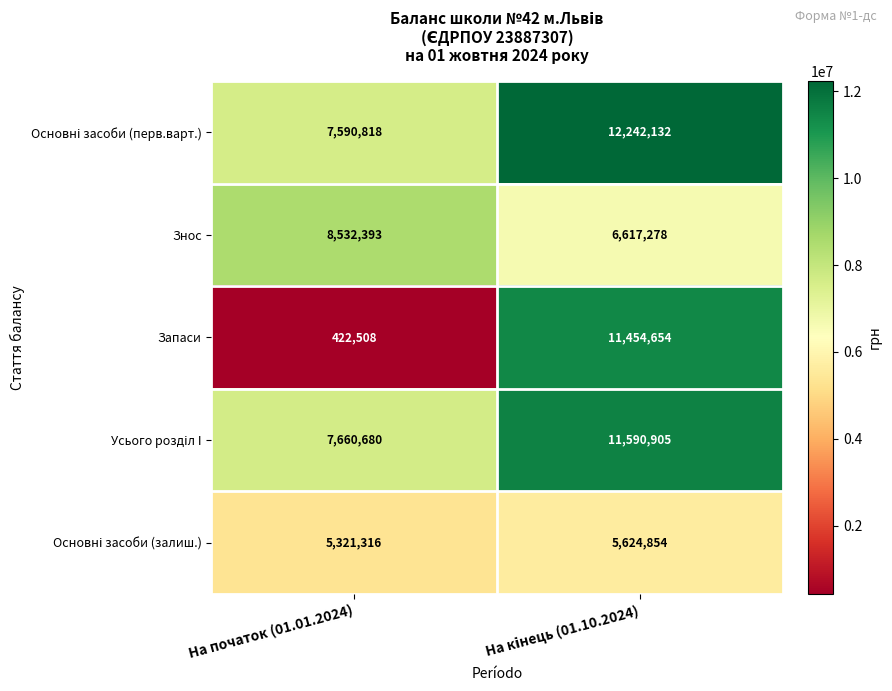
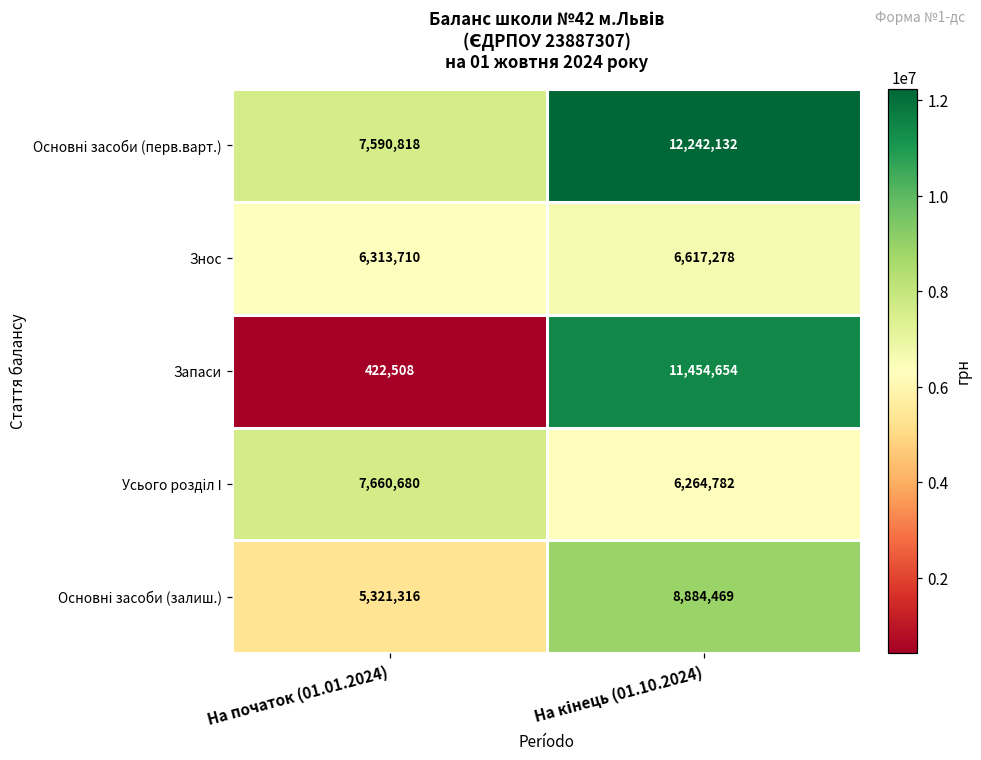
  {
    "Основні засоби (перв.варт.)": {
      "На початок (01.01.2024)": "7,590,818",
      "На кінець (01.10.2024)": "12,242,132"
    },
    "Знос": {
-     "На початок (01.01.2024)": "8,532,393",
+     "На початок (01.01.2024)": "6,313,710",
      "На кінець (01.10.2024)": "6,617,278"
    },
    "Запаси": {
      "На початок (01.01.2024)": "422,508",
      "На кінець (01.10.2024)": "11,454,654"
    },
    "Усього розділ І": {
      "На початок (01.01.2024)": "7,660,680",
-     "На кінець (01.10.2024)": "11,590,905"
+     "На кінець (01.10.2024)": "6,264,782"
    },
    "Основні засоби (залиш.)": {
      "На початок (01.01.2024)": "5,321,316",
-     "На кінець (01.10.2024)": "5,624,854"
+     "На кінець (01.10.2024)": "8,884,469"
    }
  }
